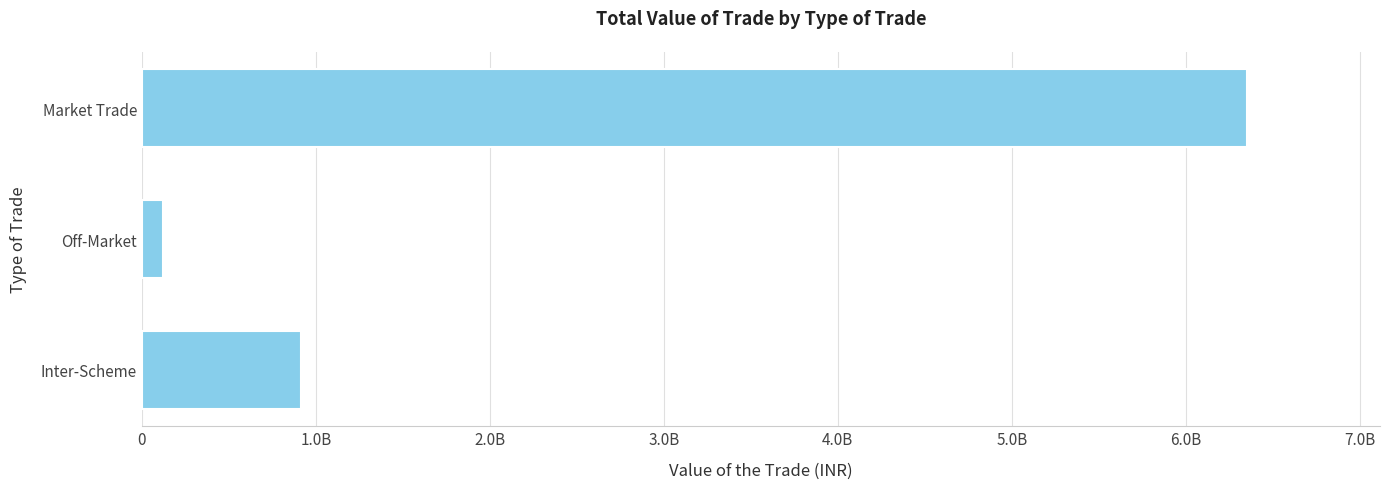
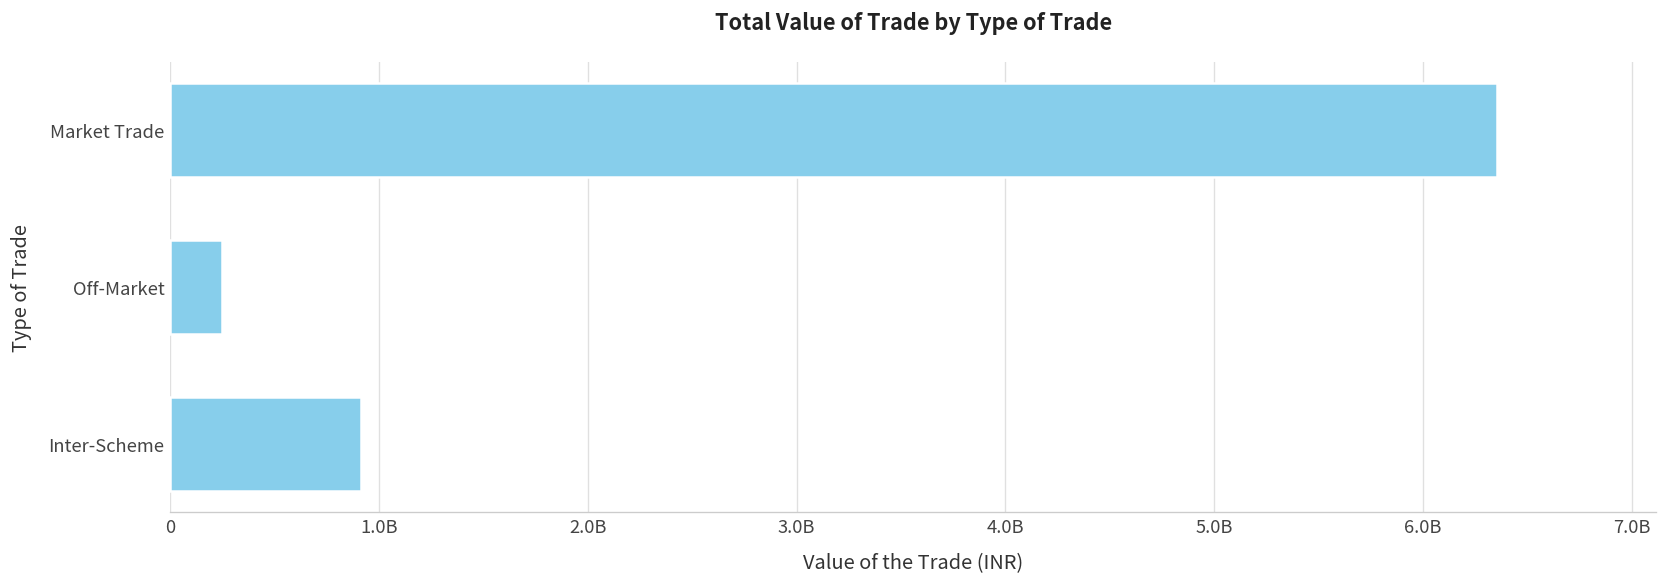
  {
    "Market Trade": 6350000000,
-   "Off-Market": 120000000,
+   "Off-Market": 250000000,
    "Inter-Scheme": 920000000
  }
